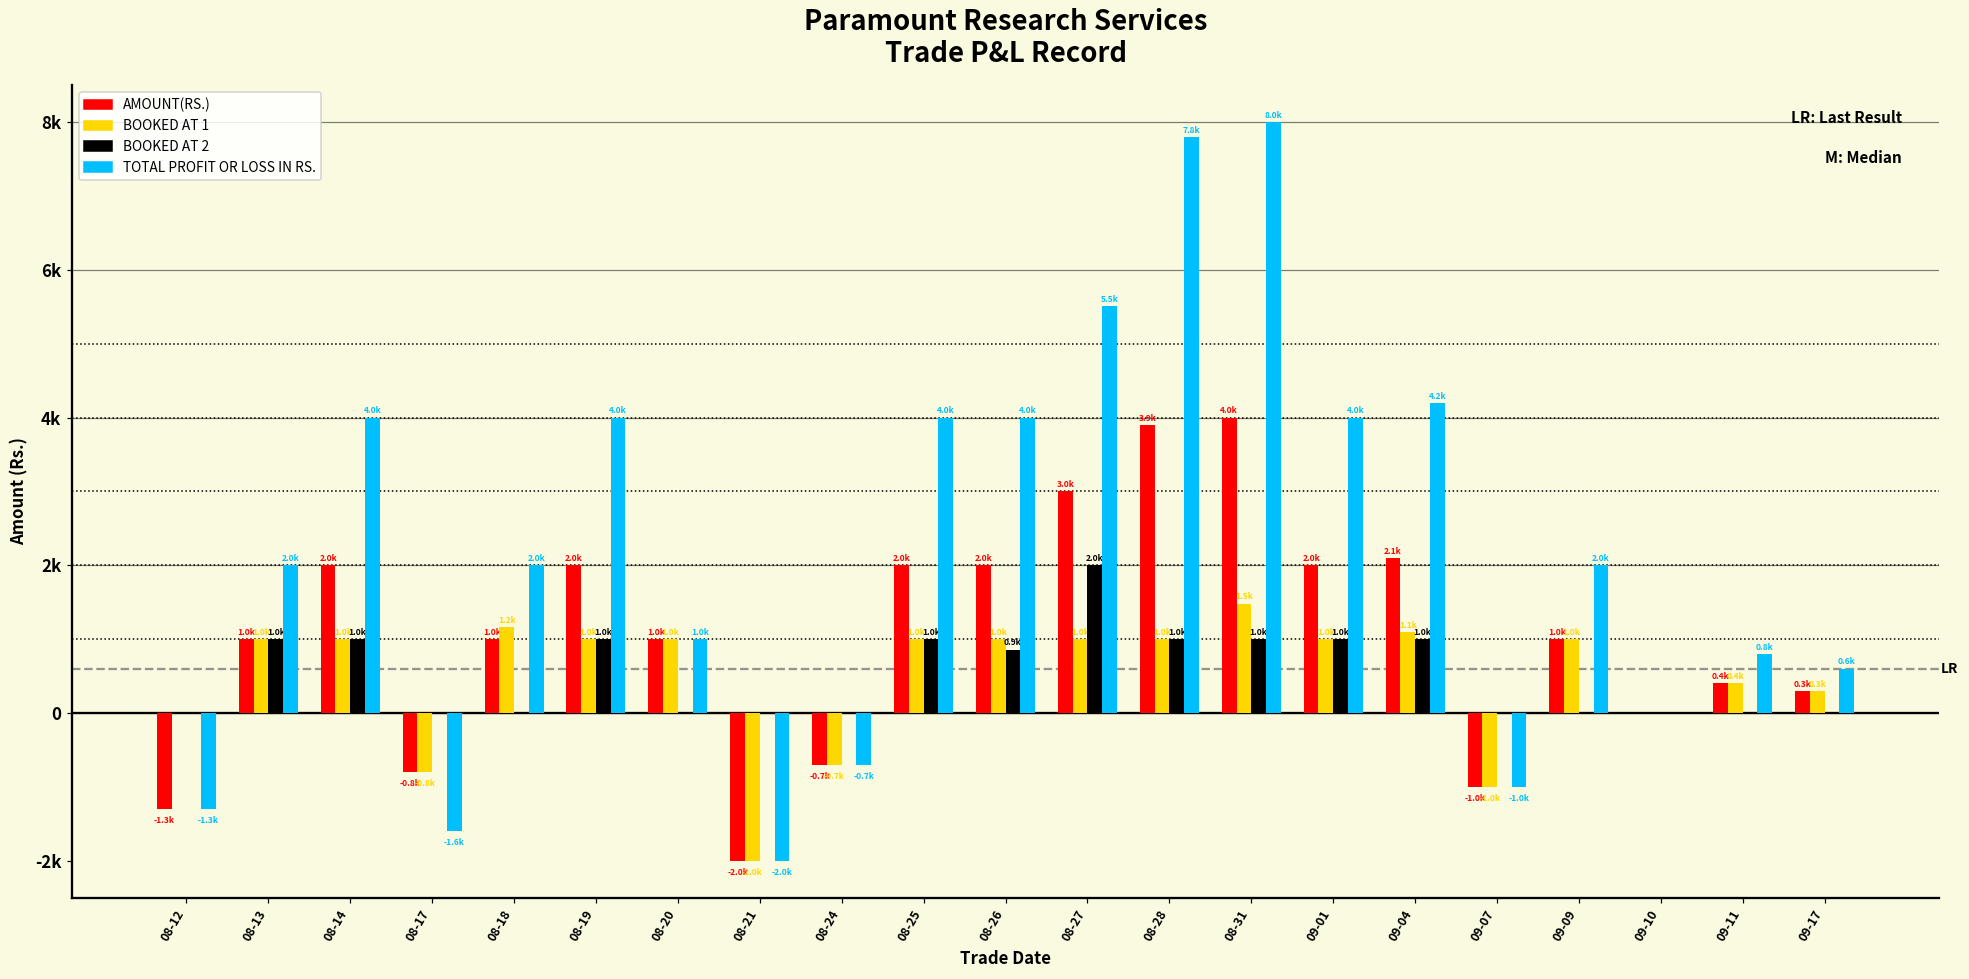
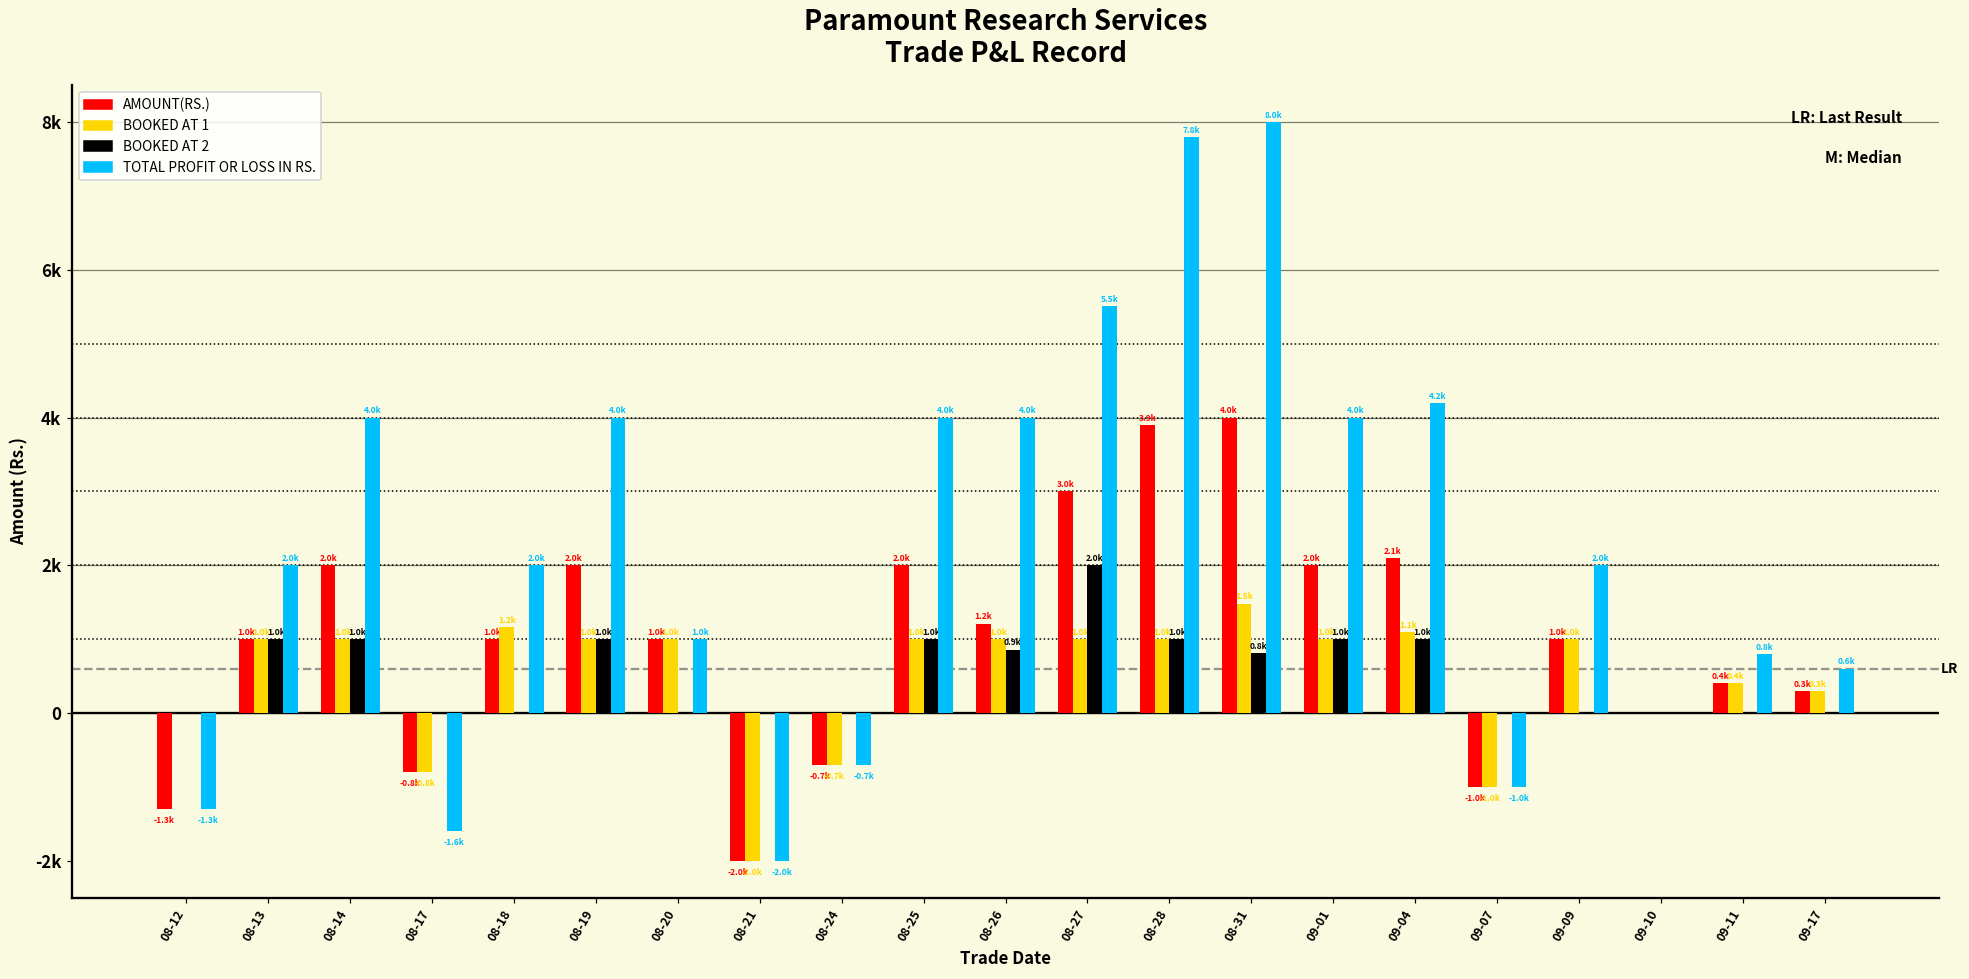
  {
    "AMOUNT(RS.)": {
      "08-12": "-1.3k",
      "08-14": "2.0k",
      "08-18": "1.0k",
      "08-19": "2.0k",
      "08-25": "2.0k",
-     "08-26": "2.0k",
+     "08-26": "1.2k",
      "08-27": "3.0k",
      "08-28": "3.9k",
      "08-31": "4.0k",
      "09-01": "2.0k",
      "09-04": "2.1k"
    },
    "BOOKED AT 1": {
      "08-18": "1.2k",
      "08-26": "1.0k",
      "08-27": "1.0k",
      "08-31": "1.5k",
      "09-04": "1.1k"
    },
    "BOOKED AT 2": {
      "08-26": "0.9k",
      "08-27": "2.0k",
-     "08-31": "1.0k",
+     "08-31": "0.8k",
      "09-04": "1.0k"
    },
    "TOTAL PROFIT OR LOSS IN RS.": {
      "08-12": "-1.3k",
      "08-13": "2.0k",
      "08-14": "4.0k",
      "08-17": "-1.6k",
      "08-18": "2.0k",
      "08-19": "4.0k",
      "08-20": "1.0k",
      "08-21": "-2.0k",
      "08-24": "-0.7k",
      "08-25": "4.0k",
      "08-26": "4.0k",
      "08-27": "5.5k",
      "08-28": "7.8k",
      "08-31": "8.0k",
      "09-01": "4.0k",
      "09-04": "4.2k",
      "09-07": "-1.0k",
      "09-09": "2.0k",
      "09-11": "0.8k",
      "09-17": "0.6k"
    }
  }
